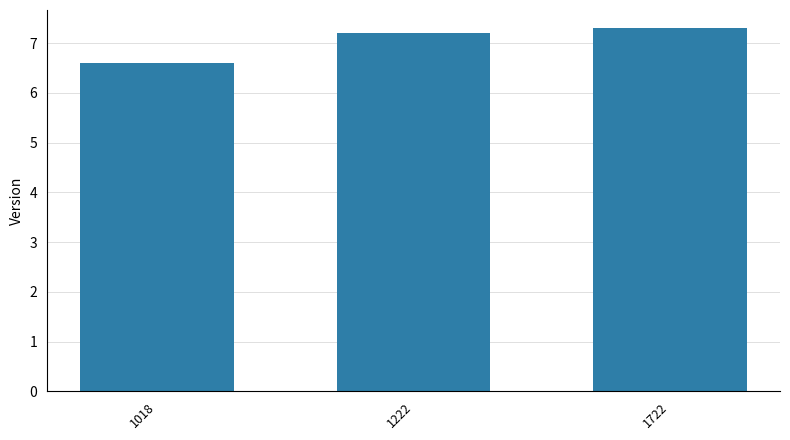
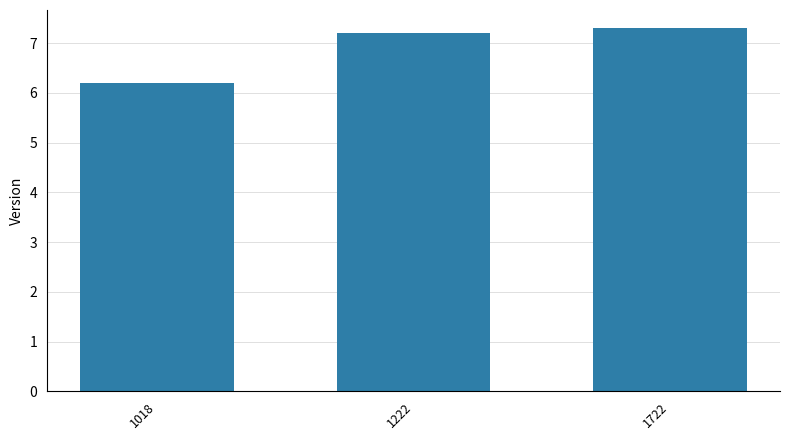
  {
-   "1018": 6.6,
+   "1018": 6.2,
    "1222": 7.2,
    "1722": 7.3
  }
